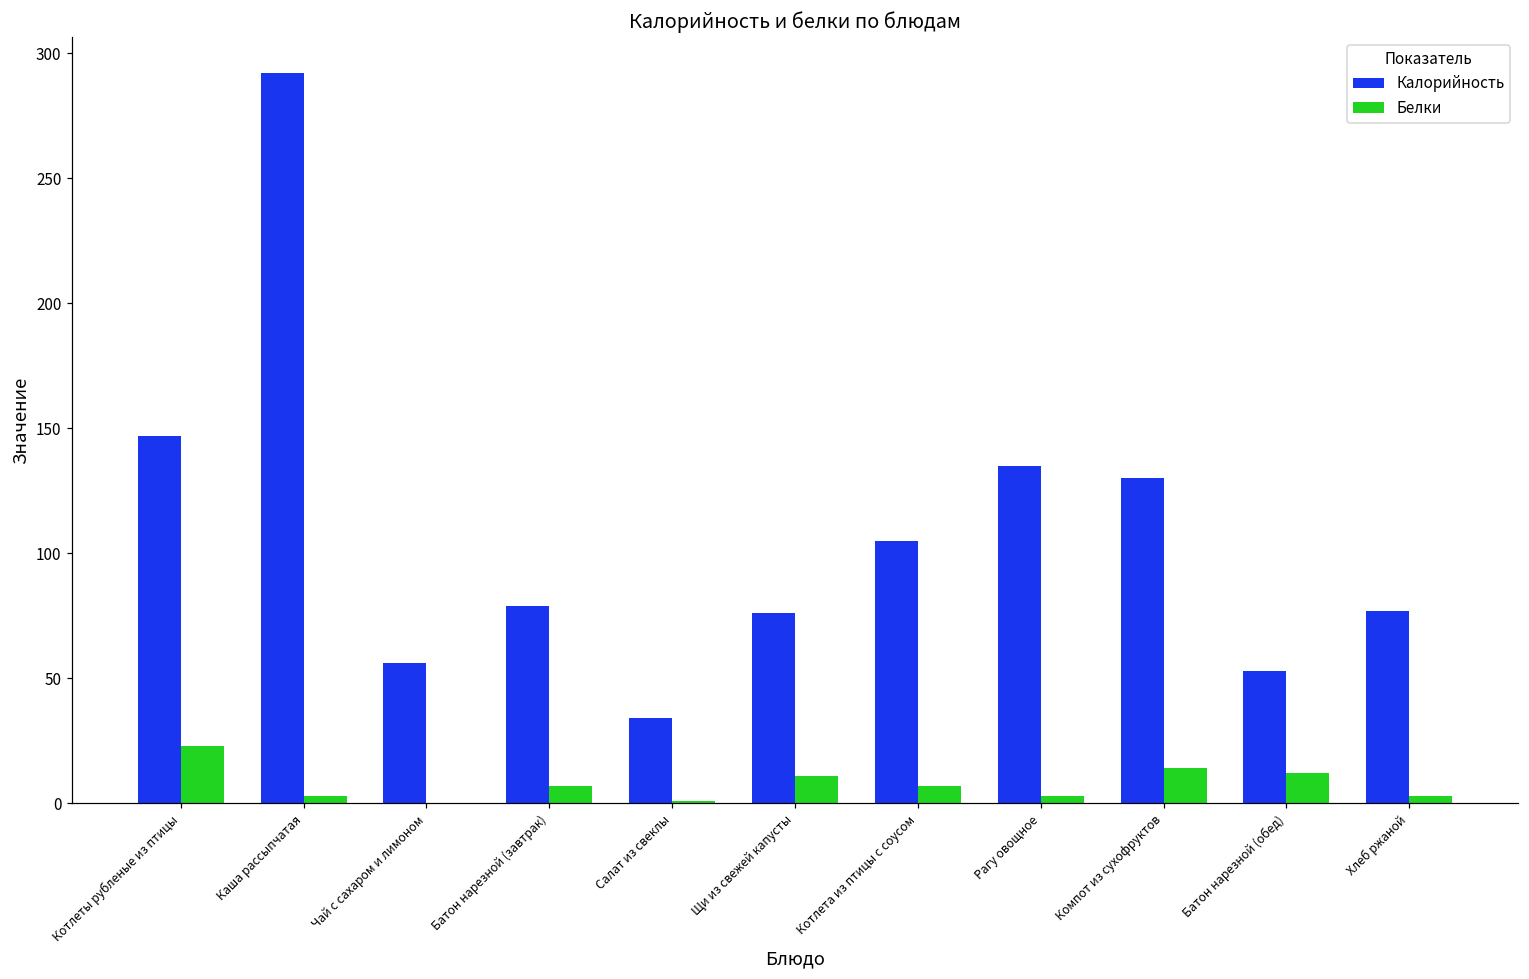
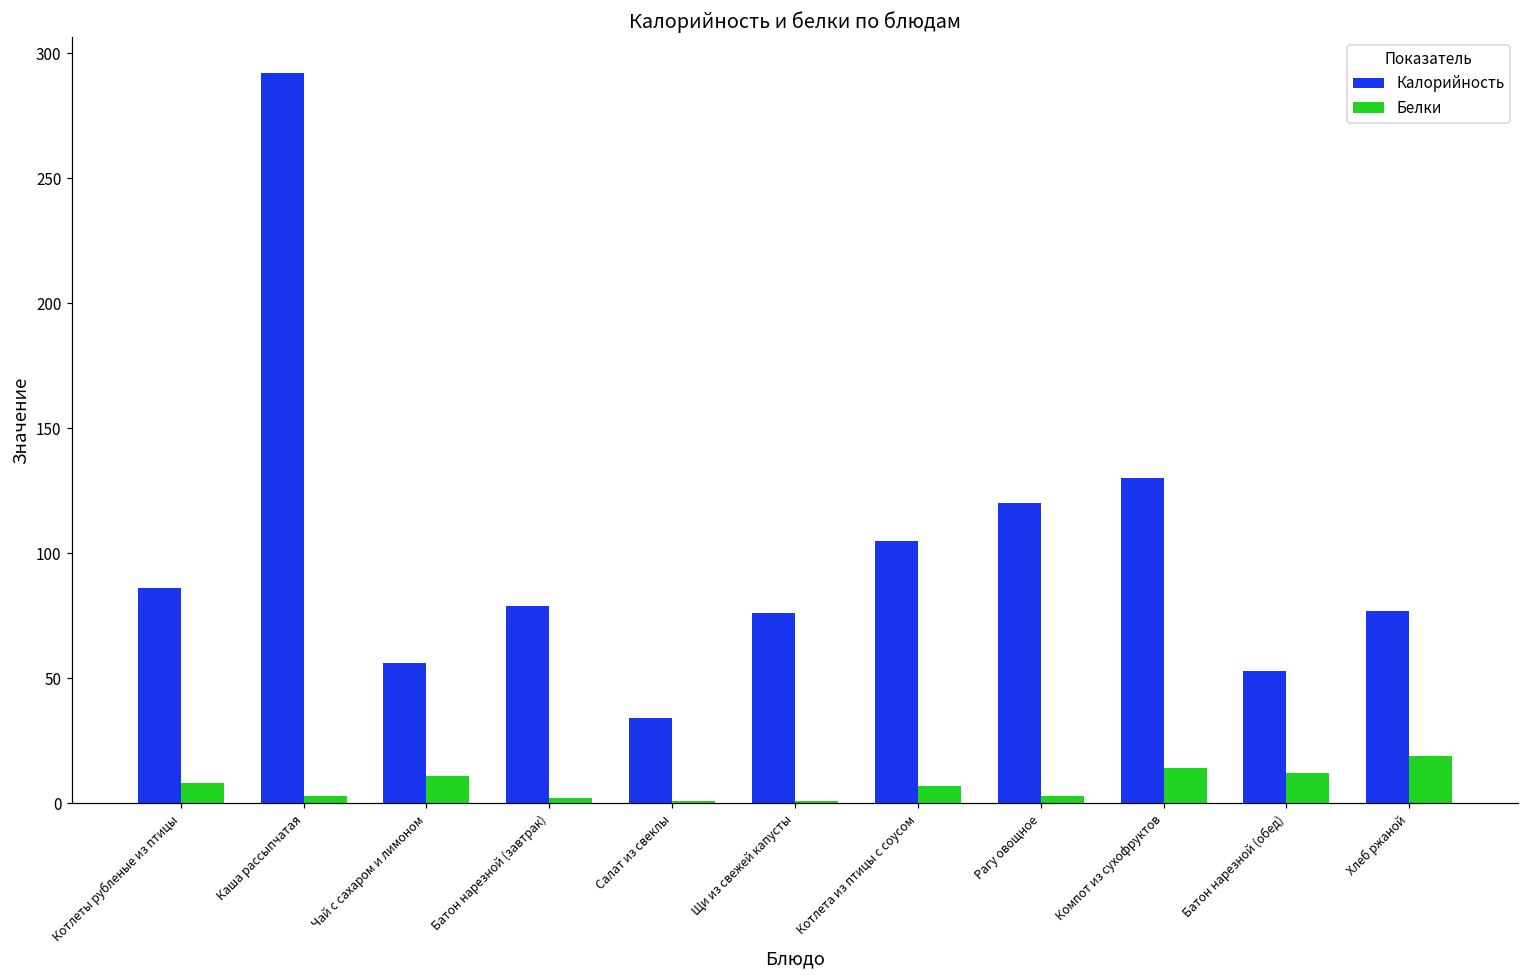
  {
    "Калорийность": {
-     "Котлеты рубленые из птицы": 147,
+     "Котлеты рубленые из птицы": 86,
      "Каша рассыпчатая": 292,
      "Чай с сахаром и лимоном": 56,
      "Батон нарезной (завтрак)": 79,
      "Салат из свеклы": 34,
      "Щи из свежей капусты": 76,
      "Котлета из птицы с соусом": 105,
-     "Рагу овощное": 135,
+     "Рагу овощное": 120,
      "Компот из сухофруктов": 130,
      "Батон нарезной (обед)": 53,
      "Хлеб ржаной": 77
    },
    "Белки": {
-     "Котлеты рубленые из птицы": 23,
+     "Котлеты рубленые из птицы": 8,
      "Каша рассыпчатая": 3,
-     "Чай с сахаром и лимоном": 0,
-     "Батон нарезной (завтрак)": 7,
-     "Щи из свежей капусты": 11,
+     "Чай с сахаром и лимоном": 11,
+     "Батон нарезной (завтрак)": 2,
+     "Щи из свежей капусты": 1,
      "Котлета из птицы с соусом": 7,
      "Рагу овощное": 3,
      "Компот из сухофруктов": 14,
      "Батон нарезной (обед)": 12,
-     "Хлеб ржаной": 3
+     "Хлеб ржаной": 19
    }
  }
